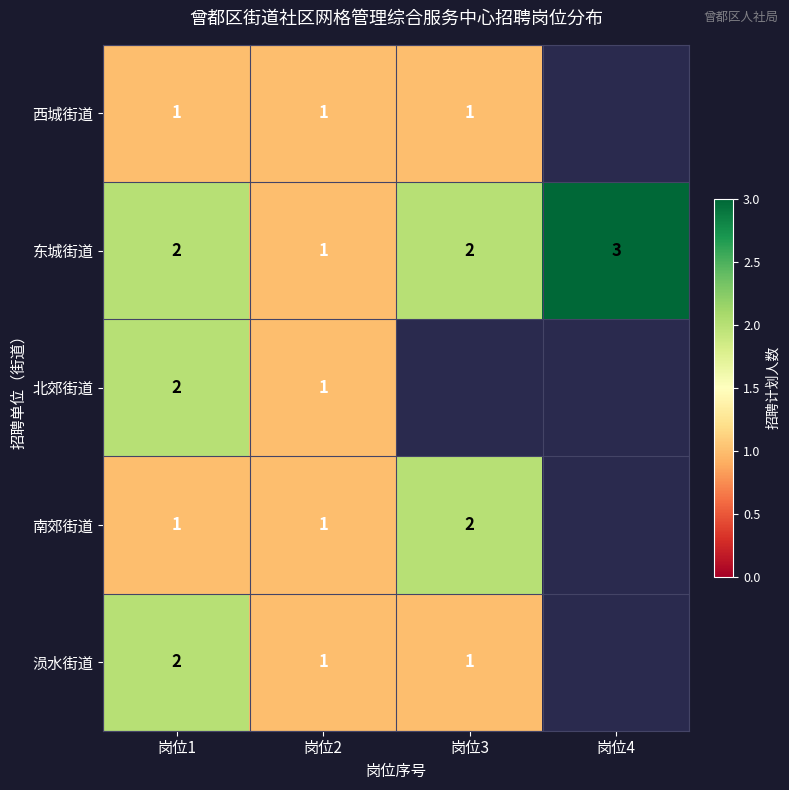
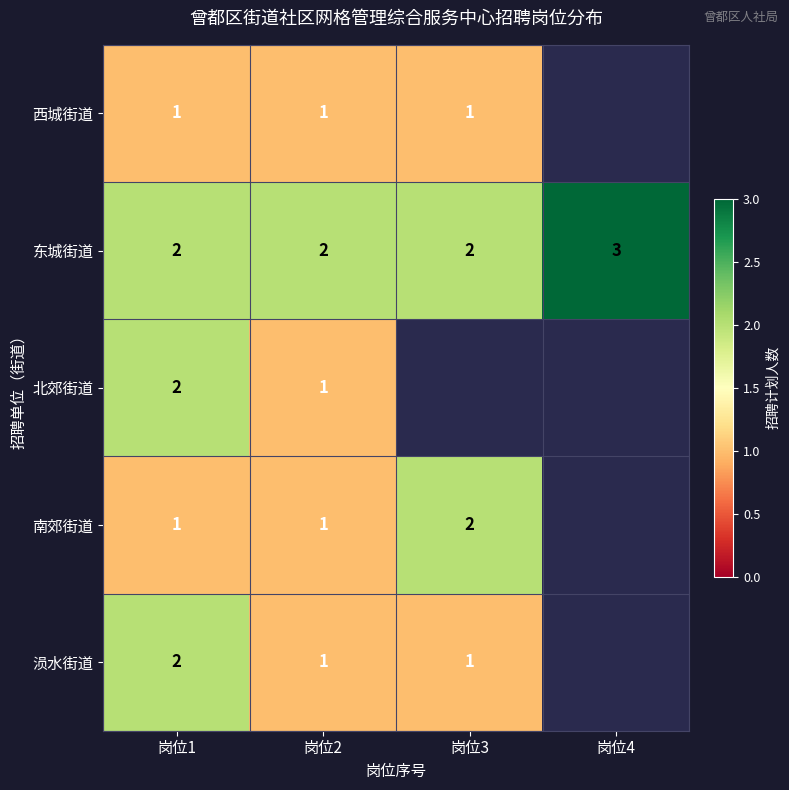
  {
    "西城街道": {
      "岗位1": 1,
      "岗位2": 1,
      "岗位3": 1
    },
    "东城街道": {
      "岗位1": 2,
-     "岗位2": 1,
+     "岗位2": 2,
      "岗位3": 2,
      "岗位4": 3
    },
    "北郊街道": {
      "岗位1": 2,
      "岗位2": 1
    },
    "南郊街道": {
      "岗位1": 1,
      "岗位2": 1,
      "岗位3": 2
    },
    "涢水街道": {
      "岗位1": 2,
      "岗位2": 1,
      "岗位3": 1
    }
  }
